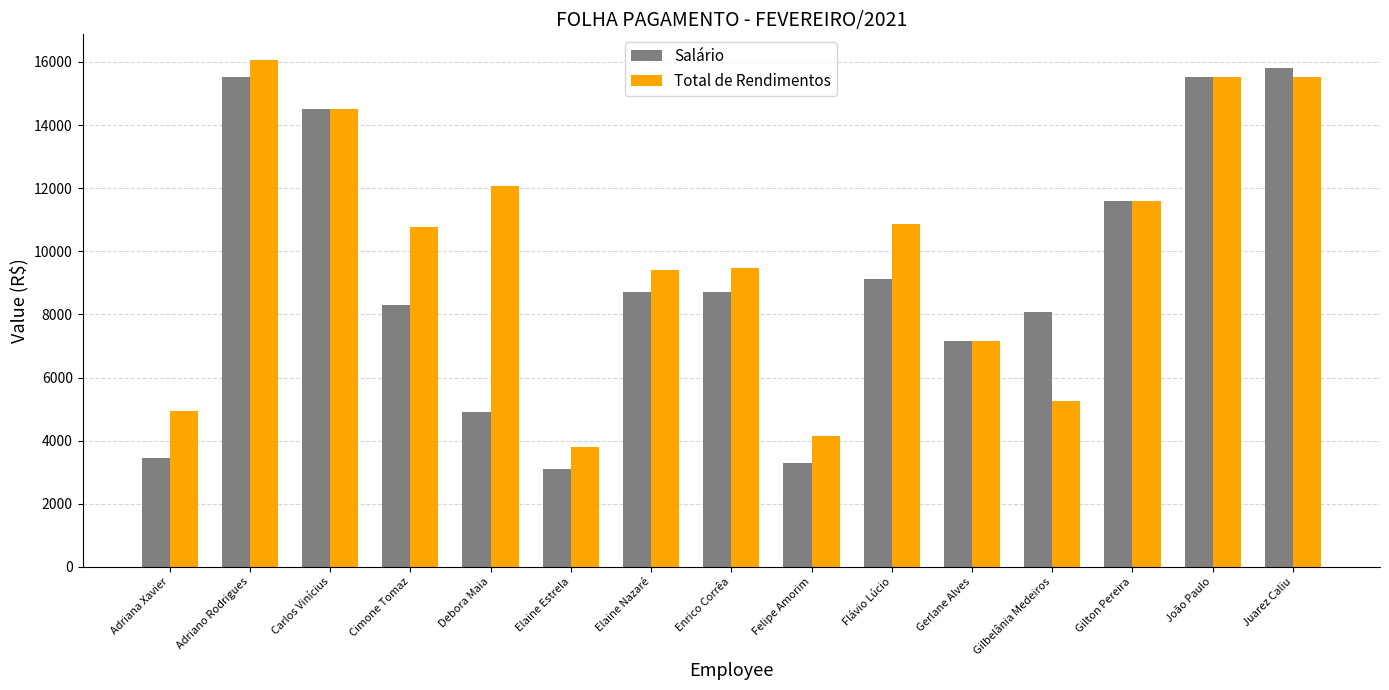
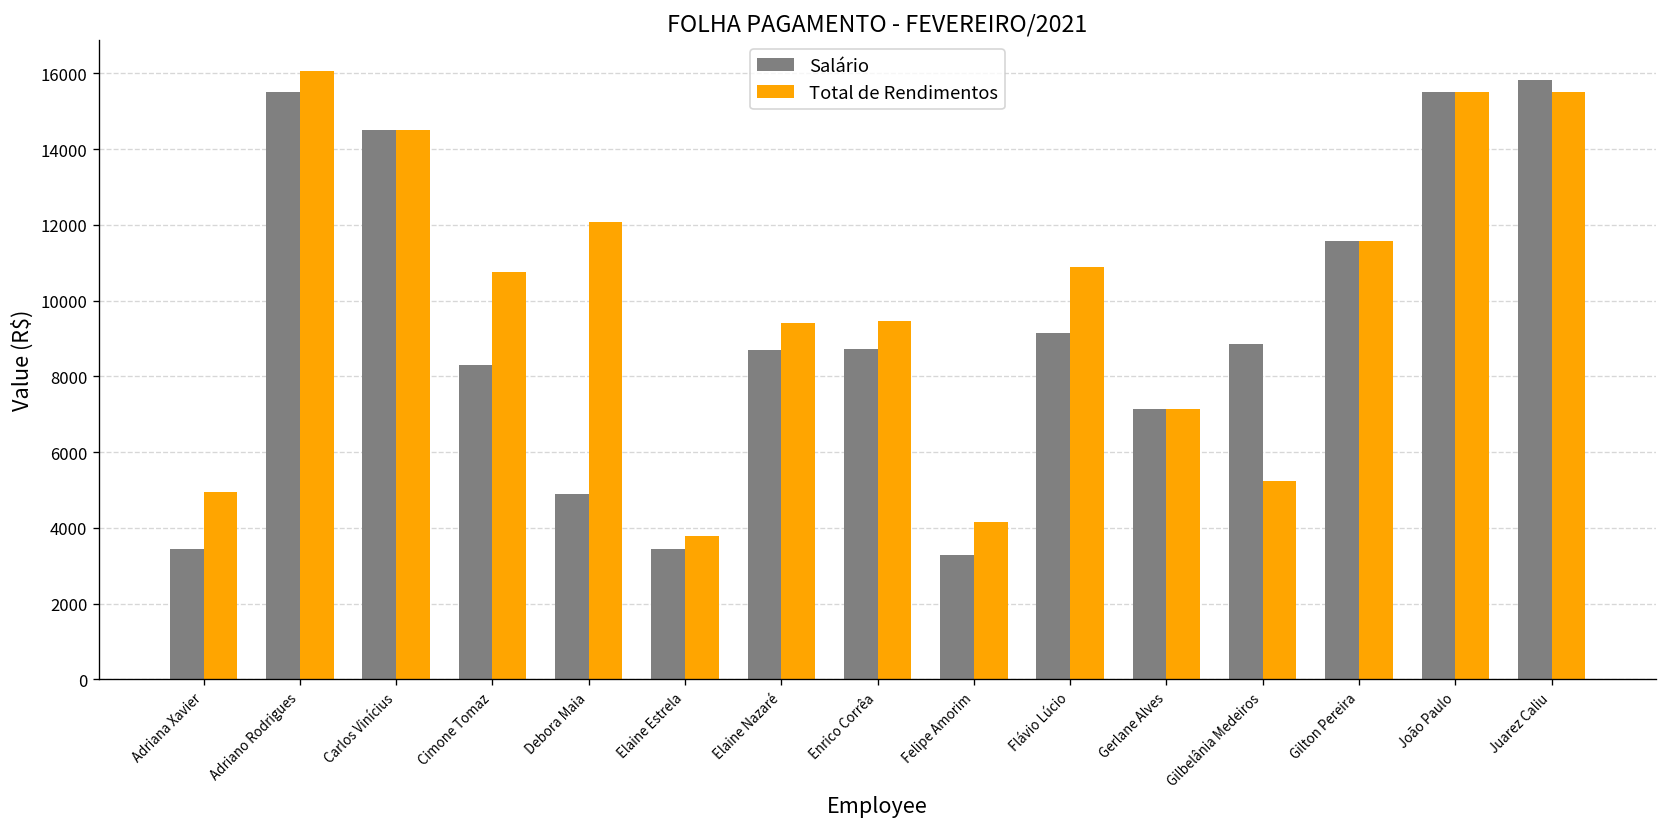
  {
    "Salário": {
      "Adriana Xavier": 3400,
      "Adriano Rodrigues": 15500,
      "Carlos Vinícius": 14500,
      "Cimone Tomaz": 8300,
      "Debora Maia": 4900,
-     "Elaine Estrela": 3100,
+     "Elaine Estrela": 3400,
      "Elaine Nazaré": 8700,
      "Enrico Corrêa": 8700,
      "Felipe Amorim": 3300,
      "Flávio Lúcio": 9100,
      "Gerlane Alves": 7100,
-     "Gilbelânia Medeiros": 8100,
+     "Gilbelânia Medeiros": 8900,
      "Gilton Pereira": 11600,
      "João Paulo": 15500,
      "Juarez Caliu": 15800
    },
    "Total de Rendimentos": {
      "Adriana Xavier": 4900,
      "Adriano Rodrigues": 16100,
      "Carlos Vinícius": 14500,
      "Cimone Tomaz": 10800,
      "Debora Maia": 12100,
      "Elaine Estrela": 3800,
      "Elaine Nazaré": 9400,
      "Enrico Corrêa": 9500,
      "Felipe Amorim": 4200,
      "Flávio Lúcio": 10900,
      "Gerlane Alves": 7100,
      "Gilbelânia Medeiros": 5200,
      "Gilton Pereira": 11600,
      "João Paulo": 15500,
      "Juarez Caliu": 15500
    }
  }
